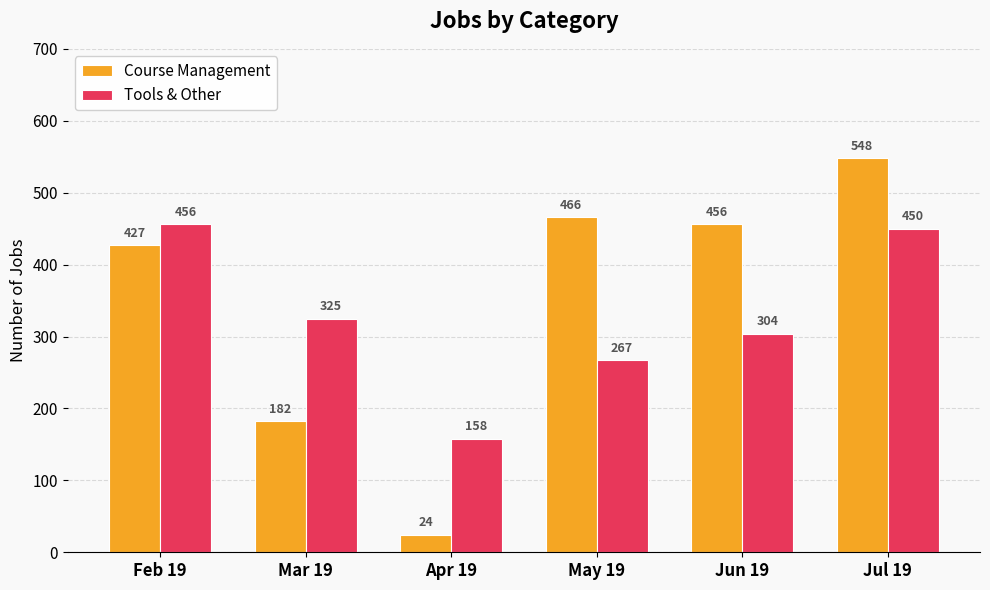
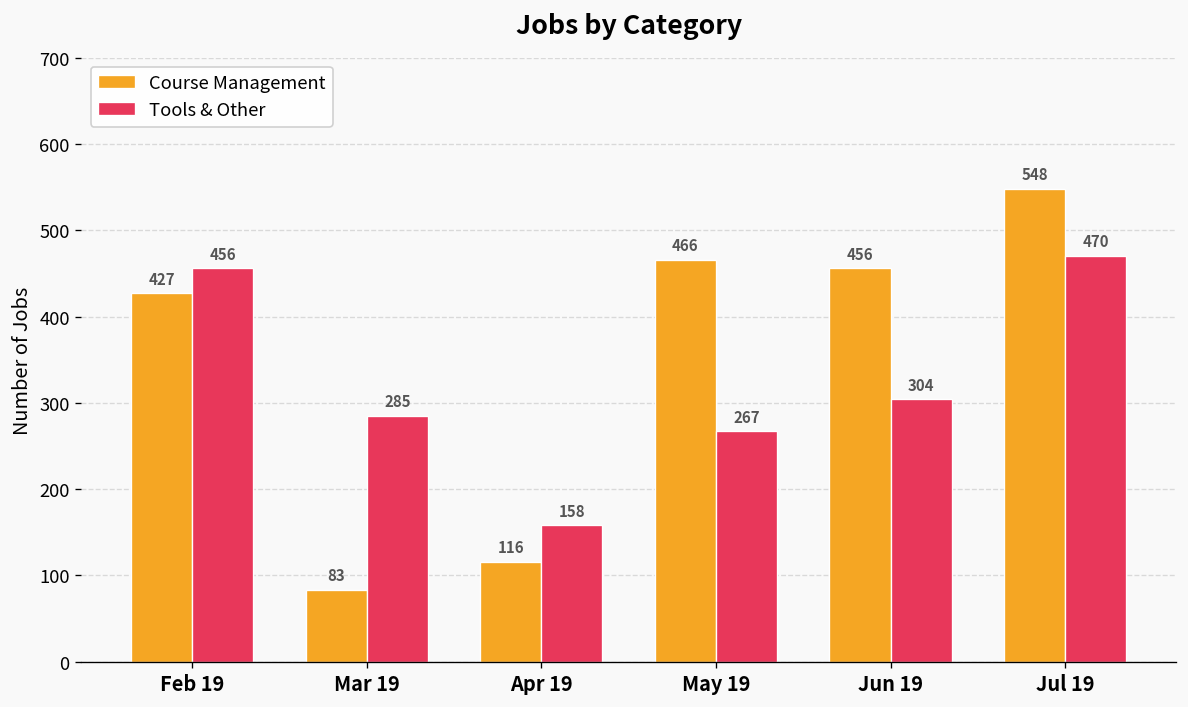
  {
    "Course Management": {
      "Feb 19": 427,
-     "Mar 19": 182,
-     "Apr 19": 24,
+     "Mar 19": 83,
+     "Apr 19": 116,
      "May 19": 466,
      "Jun 19": 456,
      "Jul 19": 548
    },
    "Tools & Other": {
      "Feb 19": 456,
-     "Mar 19": 325,
+     "Mar 19": 285,
      "Apr 19": 158,
      "May 19": 267,
      "Jun 19": 304,
-     "Jul 19": 450
+     "Jul 19": 470
    }
  }
